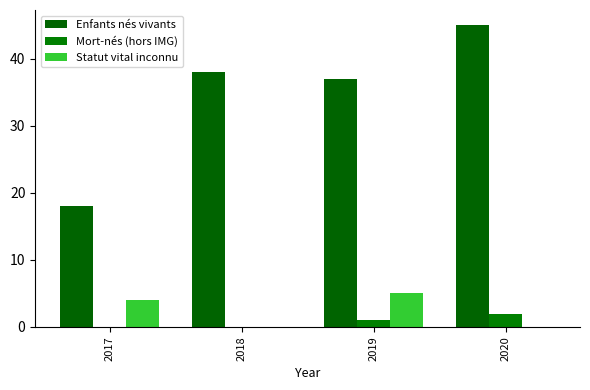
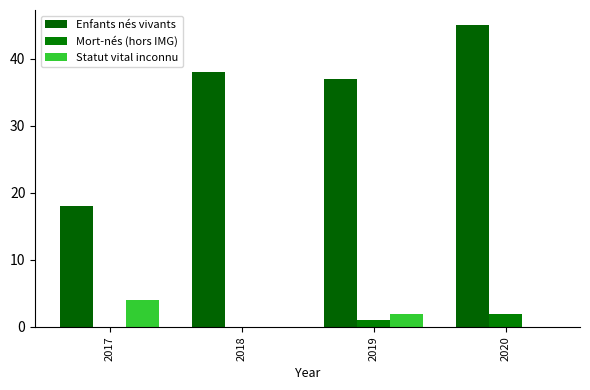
  {
    "Statut vital inconnu": {
      "2017": 4,
      "2018": 0,
-     "2019": 5,
+     "2019": 2,
      "2020": 0
    }
  }
